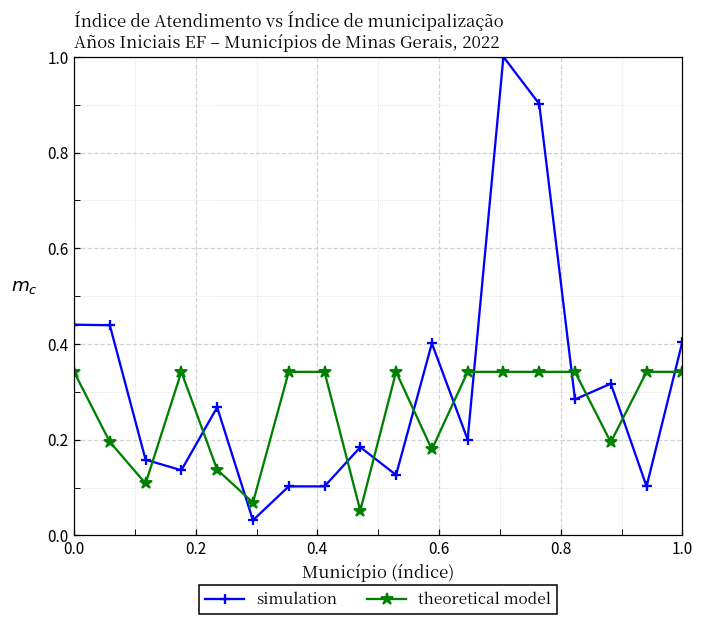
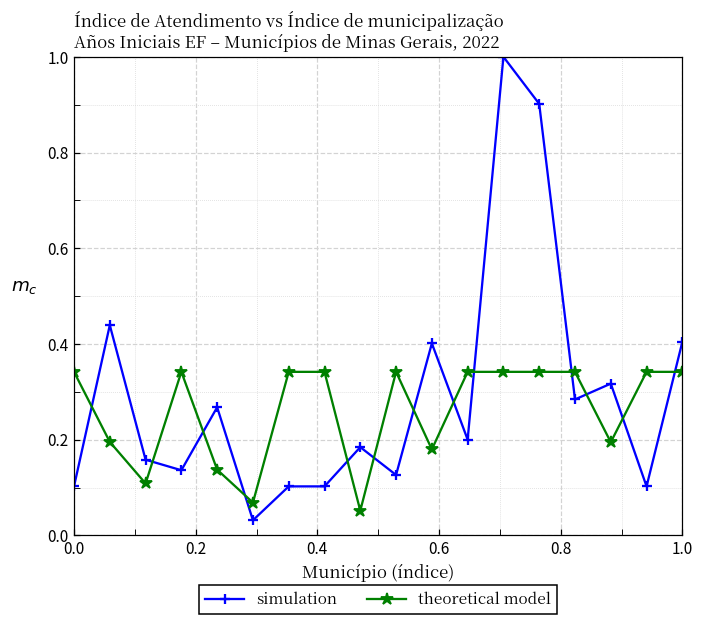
  {
    "simulation": {
-     "0.0": 0.44,
+     "0.0": 0.10,
      "1.0": 0.40
    },
    "theoretical model": {
      "0.0": 0.34,
      "1.0": 0.34
    }
  }
